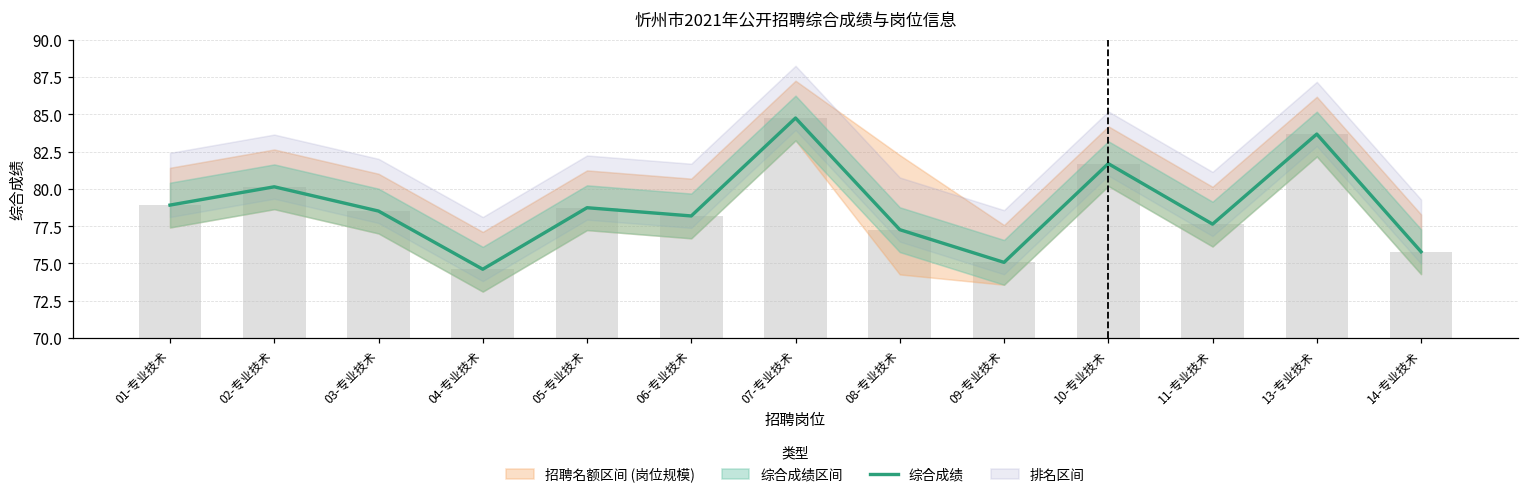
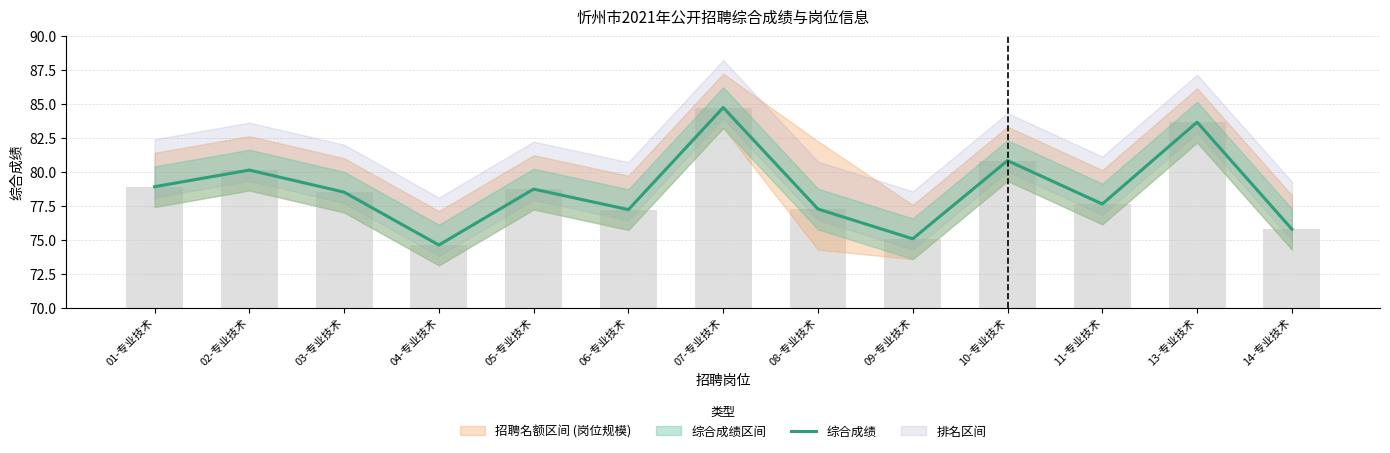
  {
    "综合成绩": {
      "01-专业技术": 78.9,
      "02-专业技术": 80.1,
      "03-专业技术": 78.5,
      "04-专业技术": 74.6,
      "05-专业技术": 78.7,
-     "06-专业技术": 78.2,
+     "06-专业技术": 77.2,
      "07-专业技术": 84.7,
      "08-专业技术": 77.3,
      "09-专业技术": 75.1,
-     "10-专业技术": 81.7,
+     "10-专业技术": 80.8,
      "11-专业技术": 77.6,
      "13-专业技术": 83.7,
      "14-专业技术": 75.8
    }
  }
